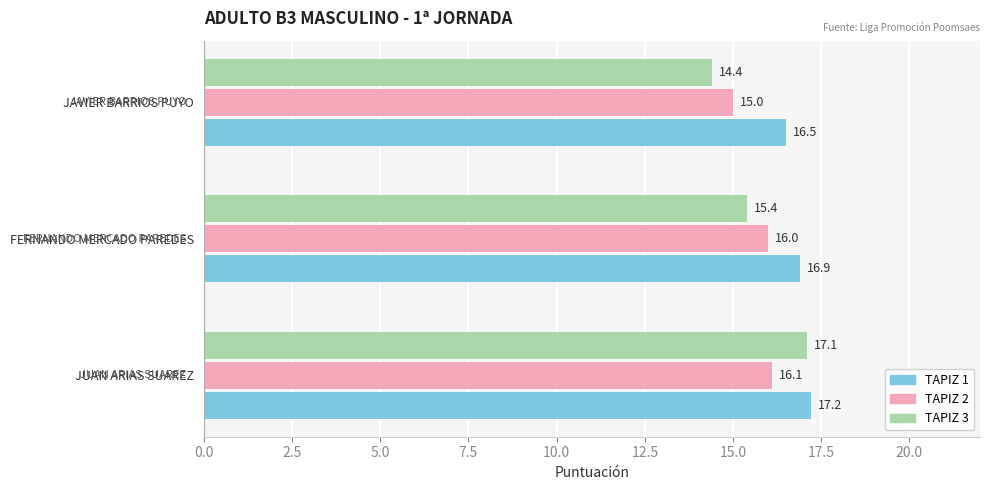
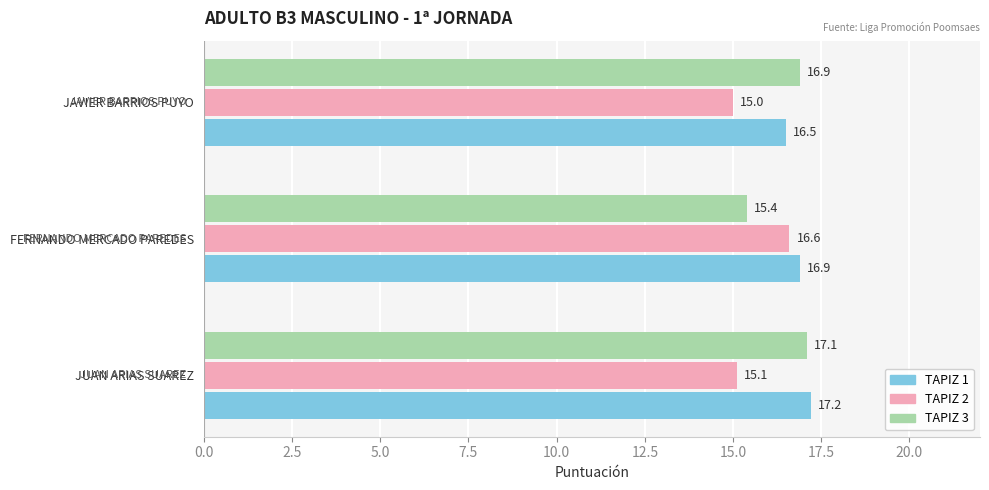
  {
    "TAPIZ 1": {
      "JAVIER BARRIOS PUYO": 16.5,
      "FERNANDO MERCADO PAREDES": 16.9,
      "JUAN ARIAS SUAREZ": 17.2
    },
    "TAPIZ 2": {
      "JAVIER BARRIOS PUYO": 15.0,
-     "FERNANDO MERCADO PAREDES": 16.0,
-     "JUAN ARIAS SUAREZ": 16.1
+     "FERNANDO MERCADO PAREDES": 16.6,
+     "JUAN ARIAS SUAREZ": 15.1
    },
    "TAPIZ 3": {
-     "JAVIER BARRIOS PUYO": 14.4,
+     "JAVIER BARRIOS PUYO": 16.9,
      "FERNANDO MERCADO PAREDES": 15.4,
      "JUAN ARIAS SUAREZ": 17.1
    }
  }
